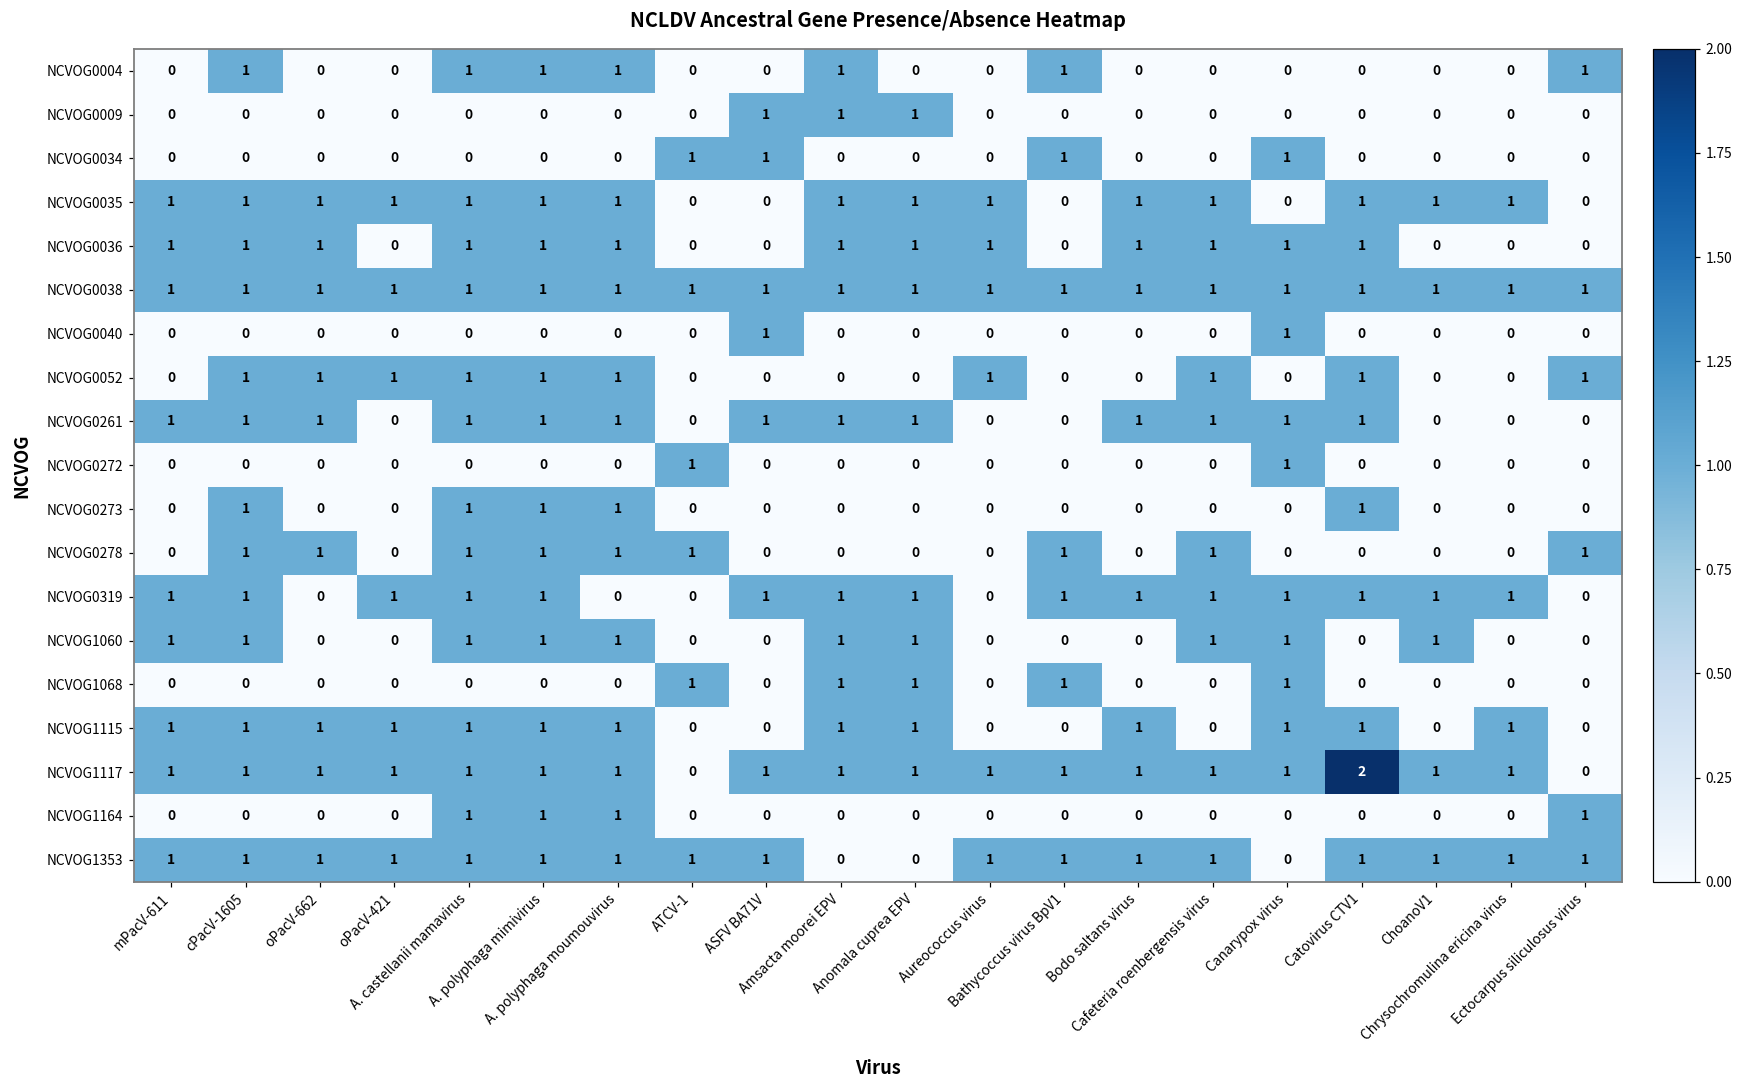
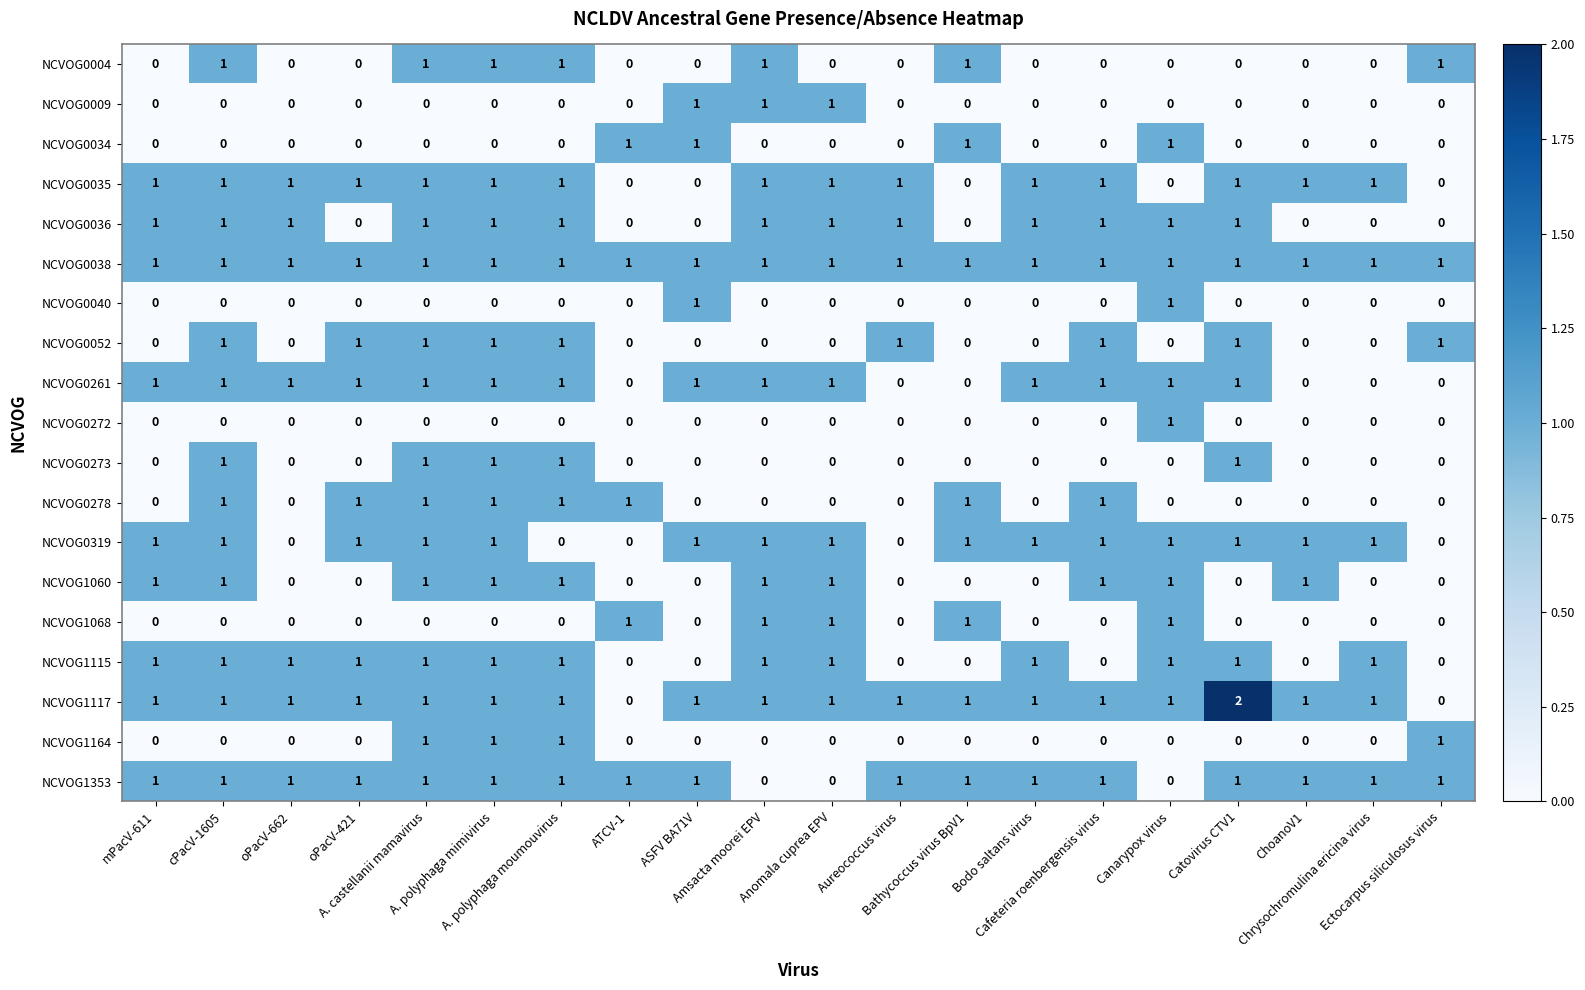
  {
    "NCVOG0052": {
      "mPacV-611": 0,
      "cPacV-1605": 1,
-     "oPacV-662": 1,
+     "oPacV-662": 0,
      "oPacV-421": 1,
      "A. castellanii mamavirus": 1,
      "A. polyphaga mimivirus": 1,
      "A. polyphaga moumouvirus": 1,
      "ATCV-1": 0,
      "ASFV BA71V": 0,
      "Amsacta moorei EPV": 0,
      "Anomala cuprea EPV": 0,
      "Aureococcus virus": 1,
      "Bathycoccus virus BpV1": 0,
      "Bodo saltans virus": 0,
      "Cafeteria roenbergensis virus": 1,
      "Canarypox virus": 0,
      "Catovirus CTV1": 1,
      "ChoanoV1": 0,
      "Chrysochromulina ericina virus": 0,
      "Ectocarpus siliculosus virus": 1
    },
    "NCVOG0261": {
      "mPacV-611": 1,
      "cPacV-1605": 1,
      "oPacV-662": 1,
-     "oPacV-421": 0,
+     "oPacV-421": 1,
      "A. castellanii mamavirus": 1,
      "A. polyphaga mimivirus": 1,
      "A. polyphaga moumouvirus": 1,
      "ATCV-1": 0,
      "ASFV BA71V": 1,
      "Amsacta moorei EPV": 1,
      "Anomala cuprea EPV": 1,
      "Aureococcus virus": 0,
      "Bathycoccus virus BpV1": 0,
      "Bodo saltans virus": 1,
      "Cafeteria roenbergensis virus": 1,
      "Canarypox virus": 1,
      "Catovirus CTV1": 1,
      "ChoanoV1": 0,
      "Chrysochromulina ericina virus": 0,
      "Ectocarpus siliculosus virus": 0
    },
    "NCVOG0272": {
      "mPacV-611": 0,
      "cPacV-1605": 0,
      "oPacV-662": 0,
      "oPacV-421": 0,
      "A. castellanii mamavirus": 0,
      "A. polyphaga mimivirus": 0,
      "A. polyphaga moumouvirus": 0,
-     "ATCV-1": 1,
+     "ATCV-1": 0,
      "ASFV BA71V": 0,
      "Amsacta moorei EPV": 0,
      "Anomala cuprea EPV": 0,
      "Aureococcus virus": 0,
      "Bathycoccus virus BpV1": 0,
      "Bodo saltans virus": 0,
      "Cafeteria roenbergensis virus": 0,
      "Canarypox virus": 1,
      "Catovirus CTV1": 0,
      "ChoanoV1": 0,
      "Chrysochromulina ericina virus": 0,
      "Ectocarpus siliculosus virus": 0
    },
    "NCVOG0278": {
      "mPacV-611": 0,
      "cPacV-1605": 1,
-     "oPacV-662": 1,
-     "oPacV-421": 0,
+     "oPacV-662": 0,
+     "oPacV-421": 1,
      "A. castellanii mamavirus": 1,
      "A. polyphaga mimivirus": 1,
      "A. polyphaga moumouvirus": 1,
      "ATCV-1": 1,
      "ASFV BA71V": 0,
      "Amsacta moorei EPV": 0,
      "Anomala cuprea EPV": 0,
      "Aureococcus virus": 0,
      "Bathycoccus virus BpV1": 1,
      "Bodo saltans virus": 0,
      "Cafeteria roenbergensis virus": 1,
      "Canarypox virus": 0,
      "Catovirus CTV1": 0,
      "ChoanoV1": 0,
      "Chrysochromulina ericina virus": 0,
-     "Ectocarpus siliculosus virus": 1
+     "Ectocarpus siliculosus virus": 0
    }
  }
